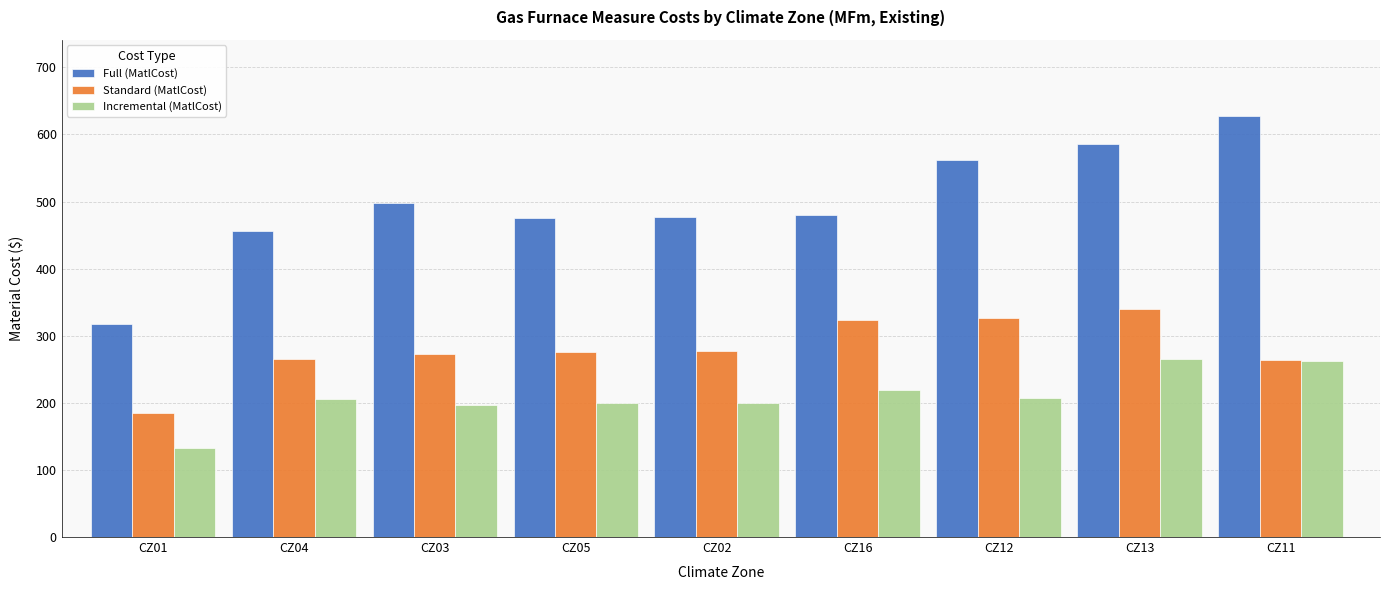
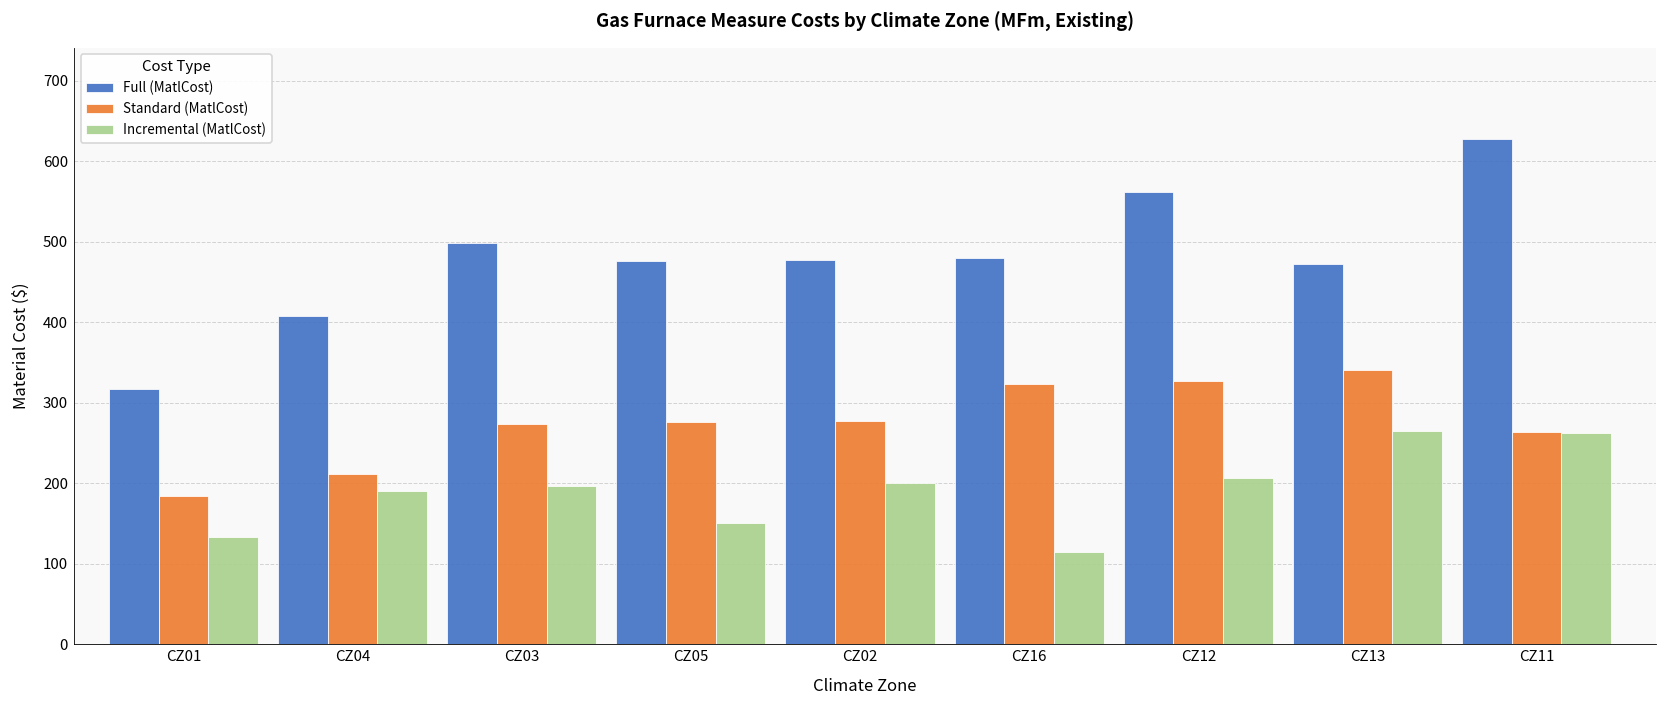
  {
    "Full (MatlCost)": {
      "CZ01": 320,
-     "CZ04": 460,
+     "CZ04": 410,
      "CZ03": 500,
      "CZ05": 480,
      "CZ02": 480,
      "CZ16": 480,
      "CZ12": 560,
-     "CZ13": 590,
+     "CZ13": 470,
      "CZ11": 630
    },
    "Standard (MatlCost)": {
      "CZ01": 180,
-     "CZ04": 260,
+     "CZ04": 210,
      "CZ03": 270,
      "CZ05": 280,
      "CZ02": 280,
      "CZ16": 320,
      "CZ12": 330,
      "CZ13": 340,
      "CZ11": 260
    },
    "Incremental (MatlCost)": {
      "CZ01": 130,
-     "CZ04": 210,
+     "CZ04": 190,
      "CZ03": 200,
-     "CZ05": 200,
+     "CZ05": 150,
      "CZ02": 200,
-     "CZ16": 220,
+     "CZ16": 110,
      "CZ12": 210,
      "CZ13": 270,
      "CZ11": 260
    }
  }
